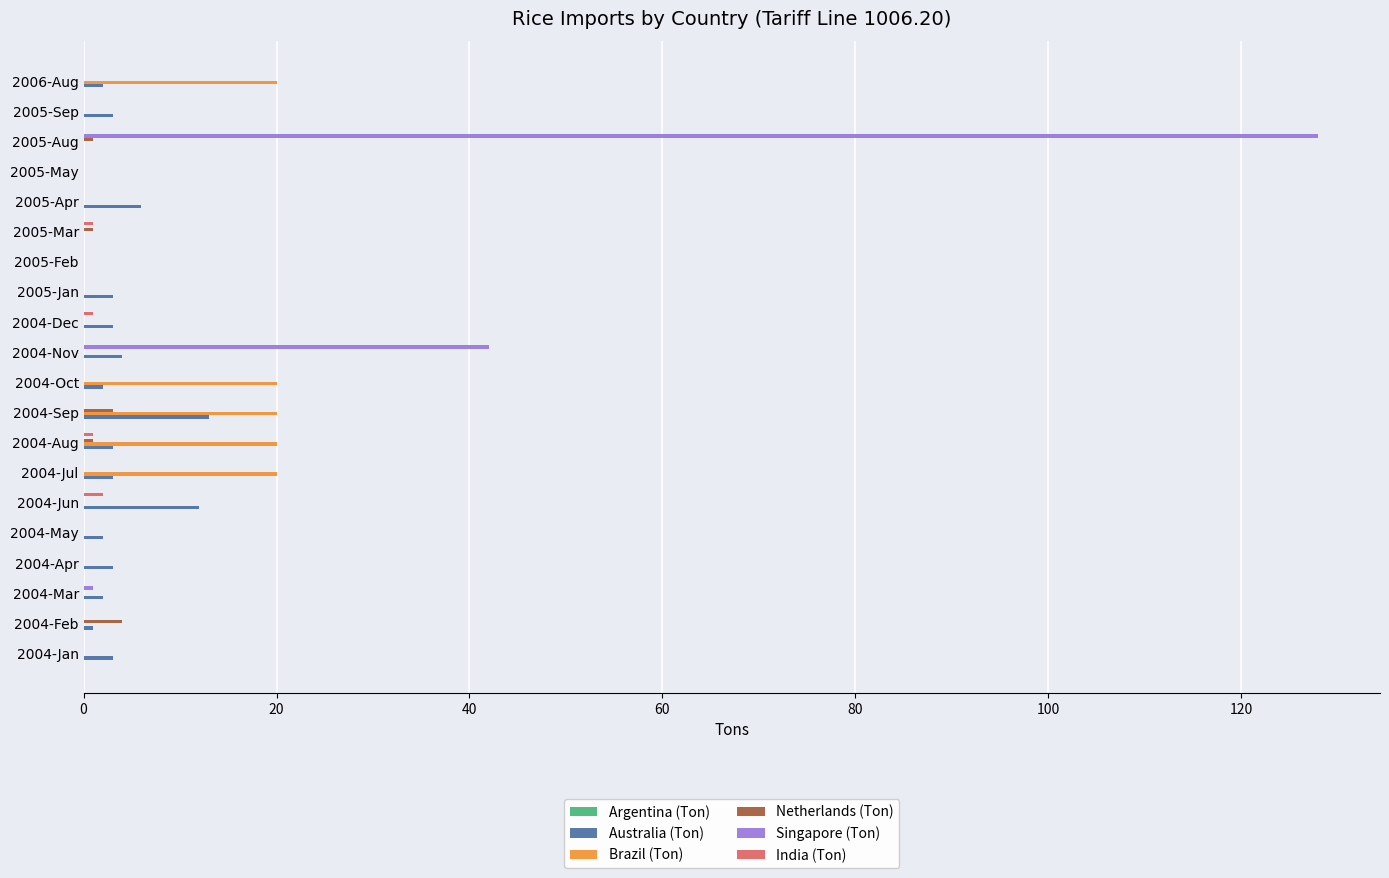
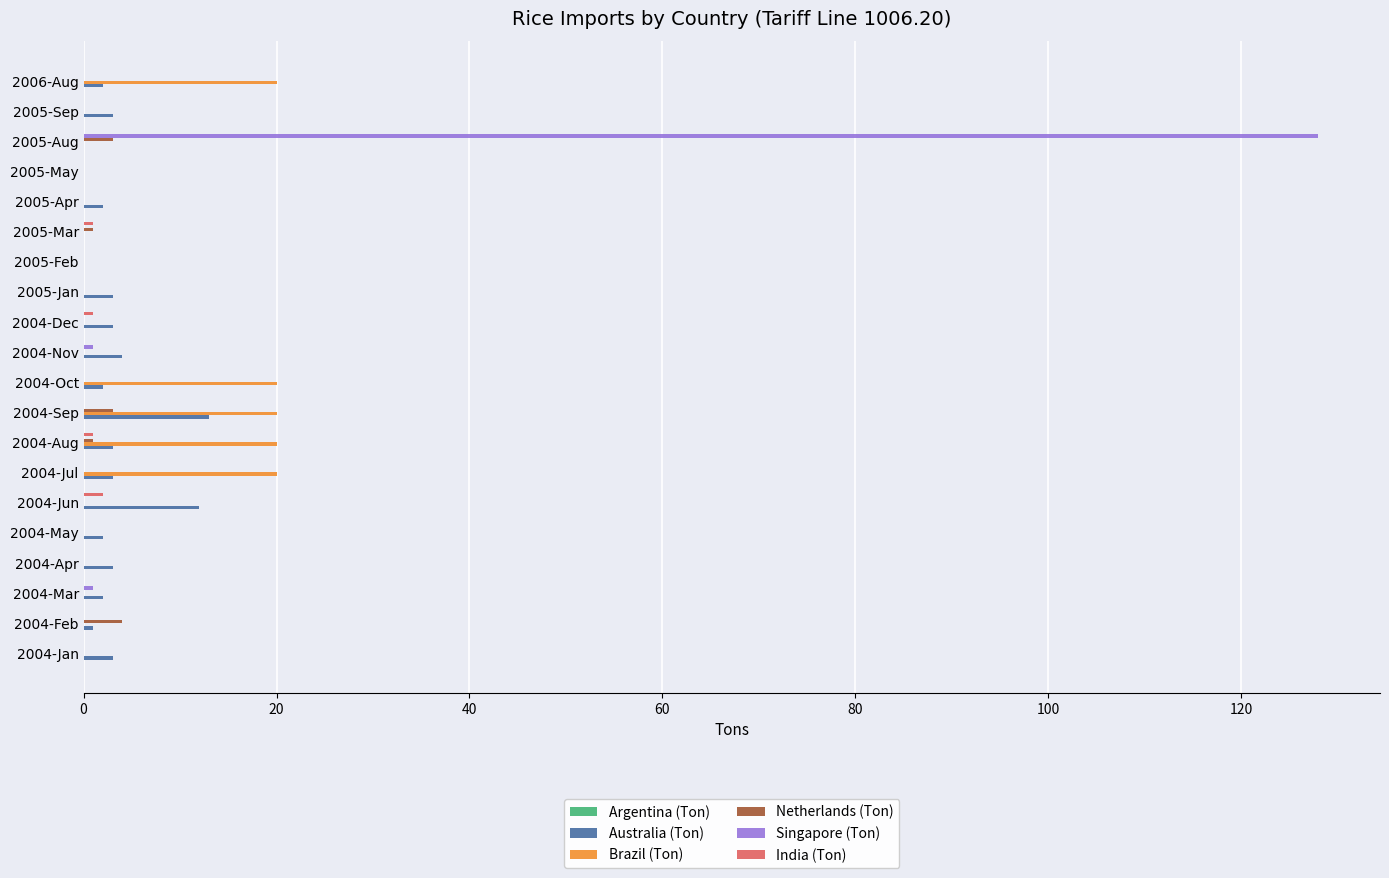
  {
    "Argentina (Ton)": {
      "2006-Aug": 0,
      "2005-Sep": 0,
      "2005-Aug": 0,
      "2005-May": 0,
      "2005-Apr": 0,
      "2005-Mar": 0,
      "2005-Feb": 0,
      "2005-Jan": 0,
      "2004-Dec": 0,
      "2004-Nov": 0,
      "2004-Oct": 0,
      "2004-Sep": 0,
      "2004-Aug": 0,
      "2004-Jul": 0,
      "2004-Jun": 0,
      "2004-May": 0,
      "2004-Apr": 0,
      "2004-Mar": 0,
      "2004-Feb": 0,
      "2004-Jan": 0
    },
    "Australia (Ton)": {
      "2006-Aug": 2,
      "2005-Sep": 3,
      "2005-Aug": 0,
      "2005-May": 0,
-     "2005-Apr": 6,
+     "2005-Apr": 2,
      "2005-Mar": 0,
      "2005-Feb": 0,
      "2005-Jan": 3,
      "2004-Dec": 3,
      "2004-Nov": 4,
      "2004-Oct": 2,
      "2004-Sep": 13,
      "2004-Aug": 3,
      "2004-Jul": 3,
      "2004-Jun": 12,
      "2004-May": 2,
      "2004-Apr": 3,
      "2004-Mar": 2,
      "2004-Feb": 1,
      "2004-Jan": 3
    },
    "Brazil (Ton)": {
      "2006-Aug": 20,
      "2005-Sep": 0,
      "2005-Aug": 0,
      "2005-May": 0,
      "2005-Apr": 0,
      "2005-Mar": 0,
      "2005-Feb": 0,
      "2005-Jan": 0,
      "2004-Dec": 0,
      "2004-Nov": 0,
      "2004-Oct": 20,
      "2004-Sep": 20,
      "2004-Aug": 20,
      "2004-Jul": 20,
      "2004-Jun": 0,
      "2004-May": 0,
      "2004-Apr": 0,
      "2004-Mar": 0,
      "2004-Feb": 0,
      "2004-Jan": 0
    },
    "Netherlands (Ton)": {
      "2006-Aug": 0,
      "2005-Sep": 0,
-     "2005-Aug": 1,
+     "2005-Aug": 3,
      "2005-May": 0,
      "2005-Apr": 0,
      "2005-Mar": 1,
      "2005-Feb": 0,
      "2005-Jan": 0,
      "2004-Dec": 0,
      "2004-Nov": 0,
      "2004-Oct": 0,
      "2004-Sep": 3,
      "2004-Aug": 1,
      "2004-Jul": 0,
      "2004-Jun": 0,
      "2004-May": 0,
      "2004-Apr": 0,
      "2004-Mar": 0,
      "2004-Feb": 4,
      "2004-Jan": 0
    },
    "Singapore (Ton)": {
      "2006-Aug": 0,
      "2005-Sep": 0,
      "2005-Aug": 128,
      "2005-May": 0,
      "2005-Apr": 0,
      "2005-Mar": 0,
      "2005-Feb": 0,
      "2005-Jan": 0,
      "2004-Dec": 0,
-     "2004-Nov": 42,
+     "2004-Nov": 1,
      "2004-Oct": 0,
      "2004-Sep": 0,
      "2004-Aug": 0,
      "2004-Jul": 0,
      "2004-Jun": 0,
      "2004-May": 0,
      "2004-Apr": 0,
      "2004-Mar": 1,
      "2004-Feb": 0,
      "2004-Jan": 0
    },
    "India (Ton)": {
      "2006-Aug": 0,
      "2005-Sep": 0,
      "2005-Aug": 0,
      "2005-May": 0,
      "2005-Apr": 0,
      "2005-Mar": 1,
      "2005-Feb": 0,
      "2005-Jan": 0,
      "2004-Dec": 1,
      "2004-Nov": 0,
      "2004-Oct": 0,
      "2004-Sep": 0,
      "2004-Aug": 1,
      "2004-Jul": 0,
      "2004-Jun": 2,
      "2004-May": 0,
      "2004-Apr": 0,
      "2004-Mar": 0,
      "2004-Feb": 0,
      "2004-Jan": 0
    }
  }
